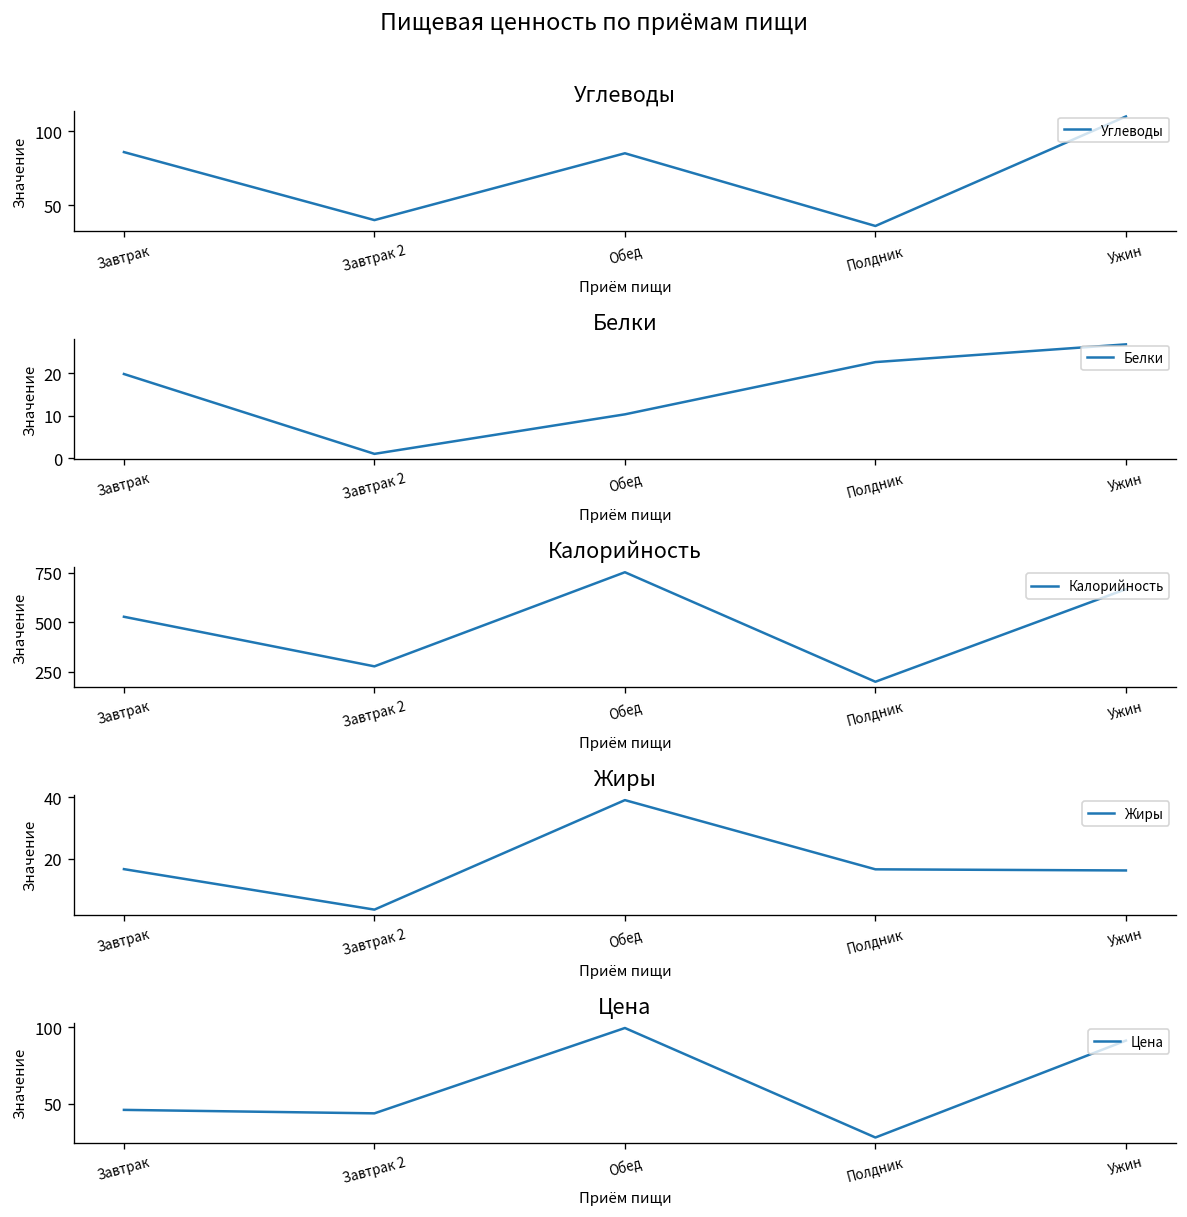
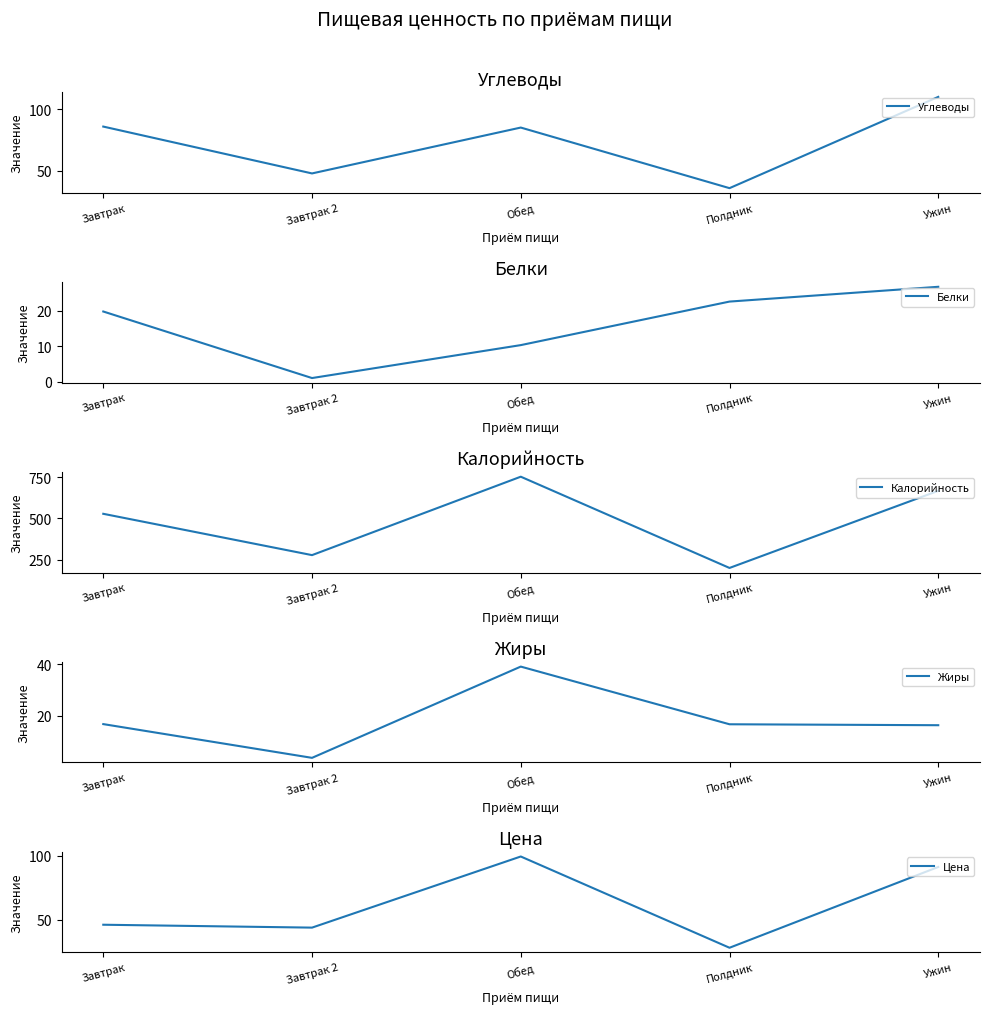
  {
    "Углеводы": {
      "Завтрак": 86,
-     "Завтрак 2": 40,
+     "Завтрак 2": 48,
      "Обед": 85,
      "Полдник": 36,
      "Ужин": 110
    },
    "Белки": {
      "Завтрак": 20,
      "Завтрак 2": 1,
      "Обед": 10,
      "Полдник": 23,
      "Ужин": 27
    },
    "Калорийность": {
      "Завтрак": 530,
      "Завтрак 2": 280,
      "Обед": 750,
      "Полдник": 200
    },
    "Жиры": {
      "Завтрак": 17,
      "Завтрак 2": 4,
      "Обед": 39,
      "Полдник": 17,
      "Ужин": 16
    },
    "Цена": {
      "Завтрак": 46,
      "Завтрак 2": 44,
      "Обед": 100,
      "Полдник": 28
    }
  }
